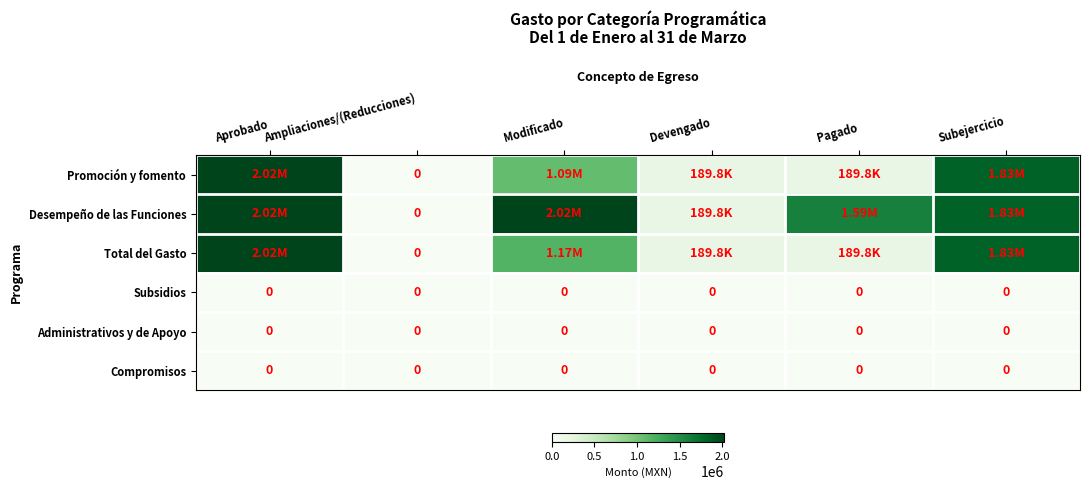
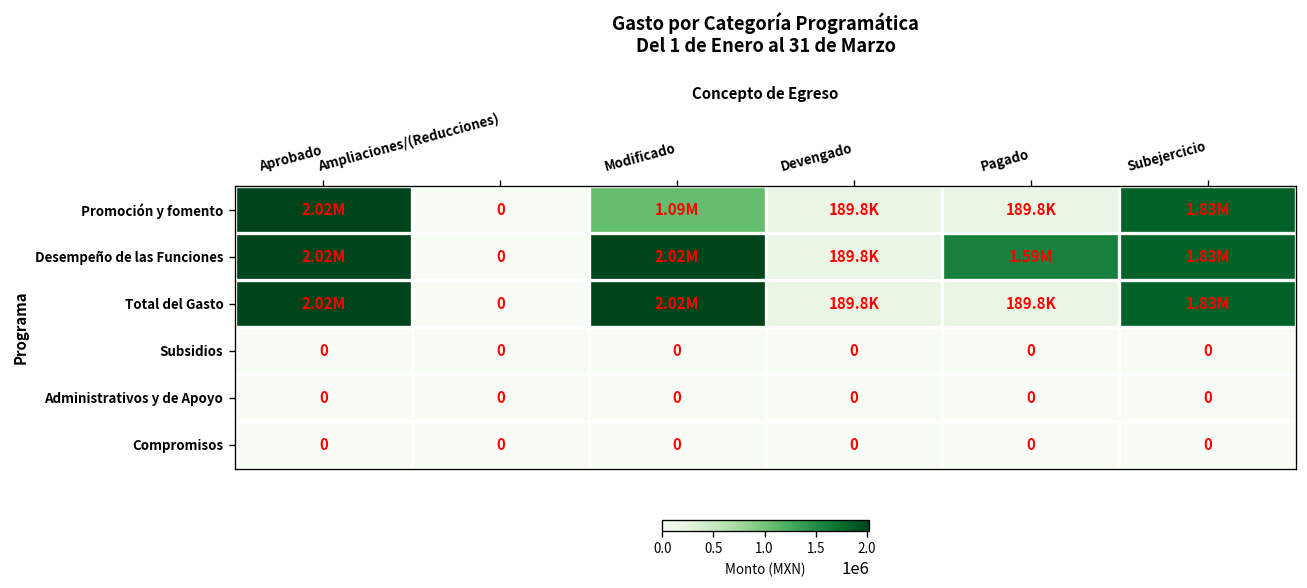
  {
    "Promoción y fomento": {
      "Aprobado": "2.02M",
      "Ampliaciones/(Reducciones)": "0",
      "Modificado": "1.09M",
      "Devengado": "189.8K",
      "Pagado": "189.8K",
      "Subejercicio": "1.83M"
    },
    "Desempeño de las Funciones": {
      "Aprobado": "2.02M",
      "Ampliaciones/(Reducciones)": "0",
      "Modificado": "2.02M",
      "Devengado": "189.8K",
      "Pagado": "1.59M",
      "Subejercicio": "1.83M"
    },
    "Total del Gasto": {
      "Aprobado": "2.02M",
      "Ampliaciones/(Reducciones)": "0",
-     "Modificado": "1.17M",
+     "Modificado": "2.02M",
      "Devengado": "189.8K",
      "Pagado": "189.8K",
      "Subejercicio": "1.83M"
    },
    "Subsidios": {
      "Aprobado": "0",
      "Ampliaciones/(Reducciones)": "0",
      "Modificado": "0",
      "Devengado": "0",
      "Pagado": "0",
      "Subejercicio": "0"
    },
    "Administrativos y de Apoyo": {
      "Aprobado": "0",
      "Ampliaciones/(Reducciones)": "0",
      "Modificado": "0",
      "Devengado": "0",
      "Pagado": "0",
      "Subejercicio": "0"
    },
    "Compromisos": {
      "Aprobado": "0",
      "Ampliaciones/(Reducciones)": "0",
      "Modificado": "0",
      "Devengado": "0",
      "Pagado": "0",
      "Subejercicio": "0"
    }
  }
